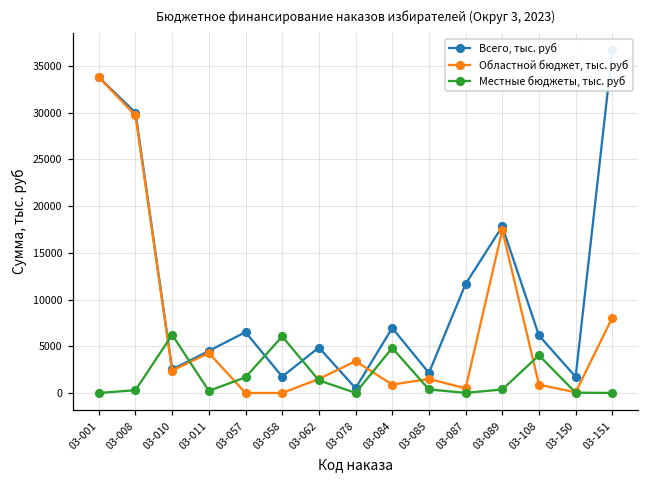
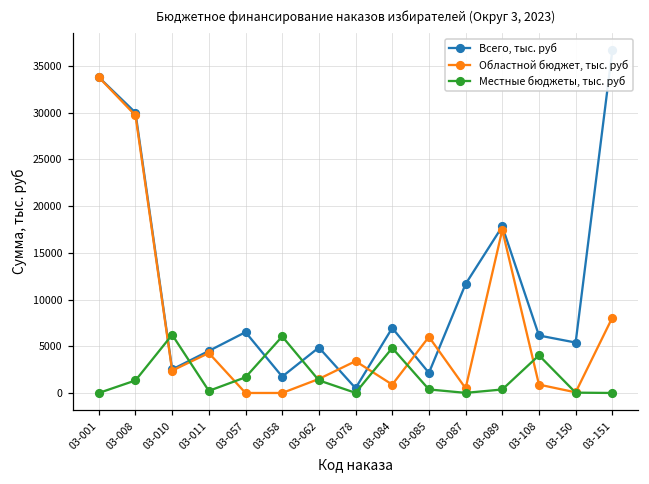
  {
    "Всего, тыс. руб": {
      "03-008": 30000,
      "03-057": 7000,
      "03-058": 2000,
      "03-062": 5000,
      "03-078": 1000,
      "03-084": 7000,
      "03-085": 2000,
      "03-087": 12000,
      "03-089": 18000,
      "03-108": 6000,
-     "03-150": 2000
+     "03-150": 5000
    },
    "Областной бюджет, тыс. руб": {
      "03-008": 30000,
      "03-057": 0,
      "03-058": 0,
      "03-078": 3000,
      "03-084": 1000,
-     "03-085": 2000,
+     "03-085": 6000,
      "03-087": 1000,
      "03-089": 17000,
      "03-108": 1000,
      "03-151": 8000
    },
    "Местные бюджеты, тыс. руб": {
      "03-001": 0,
-     "03-008": 0,
+     "03-008": 1000,
      "03-010": 6000,
      "03-011": 0,
      "03-057": 2000,
      "03-058": 6000,
      "03-078": 0,
      "03-084": 5000,
      "03-085": 0,
      "03-087": 0,
      "03-089": 0,
      "03-108": 4000,
      "03-151": 0
    }
  }
